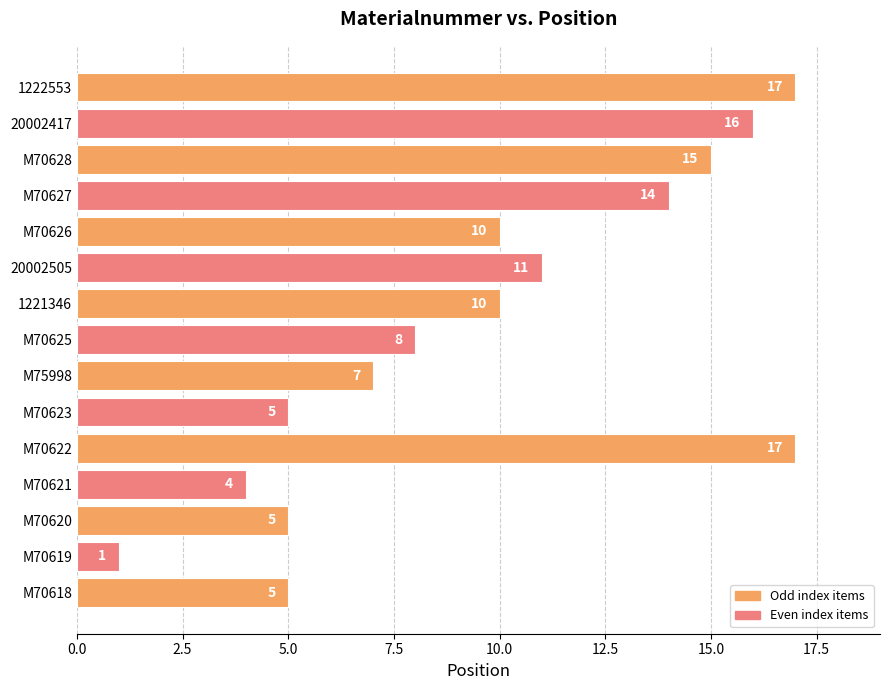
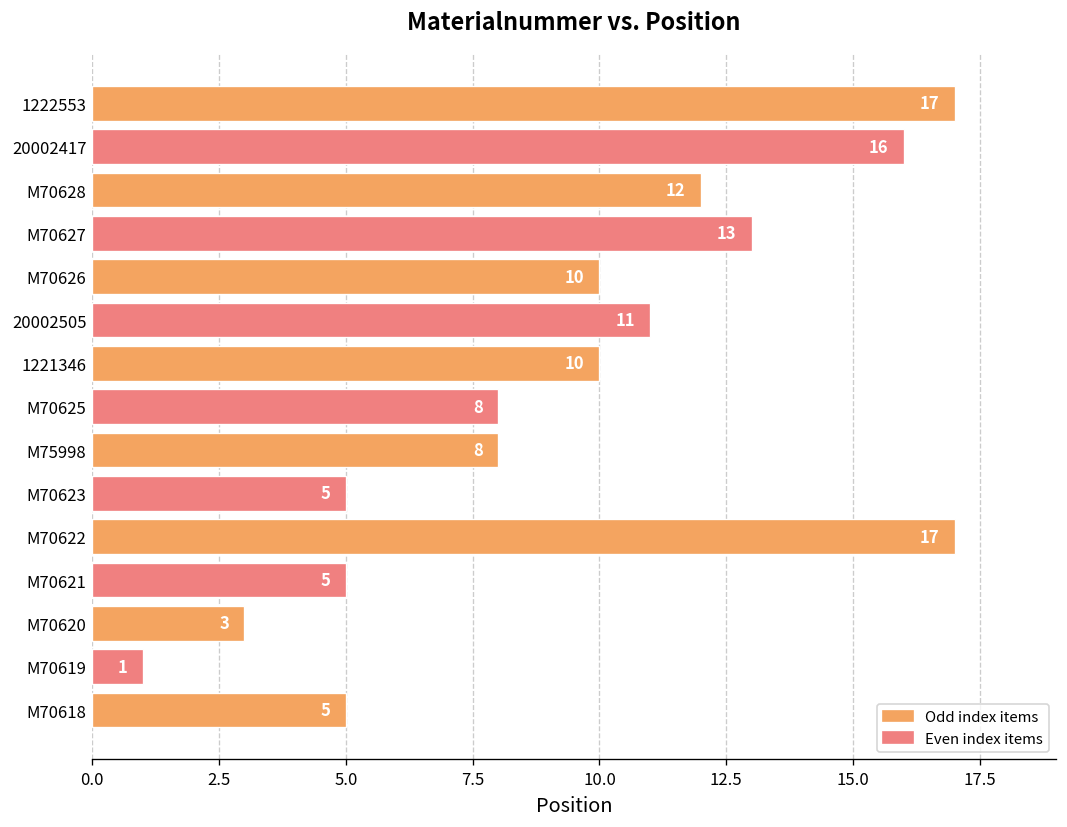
  {
    "1222553": 17,
    "20002417": 16,
-   "M70628": 15,
-   "M70627": 14,
+   "M70628": 12,
+   "M70627": 13,
    "M70626": 10,
    "20002505": 11,
    "1221346": 10,
    "M70625": 8,
-   "M75998": 7,
+   "M75998": 8,
    "M70623": 5,
    "M70622": 17,
-   "M70621": 4,
-   "M70620": 5,
+   "M70621": 5,
+   "M70620": 3,
    "M70619": 1,
    "M70618": 5
  }
